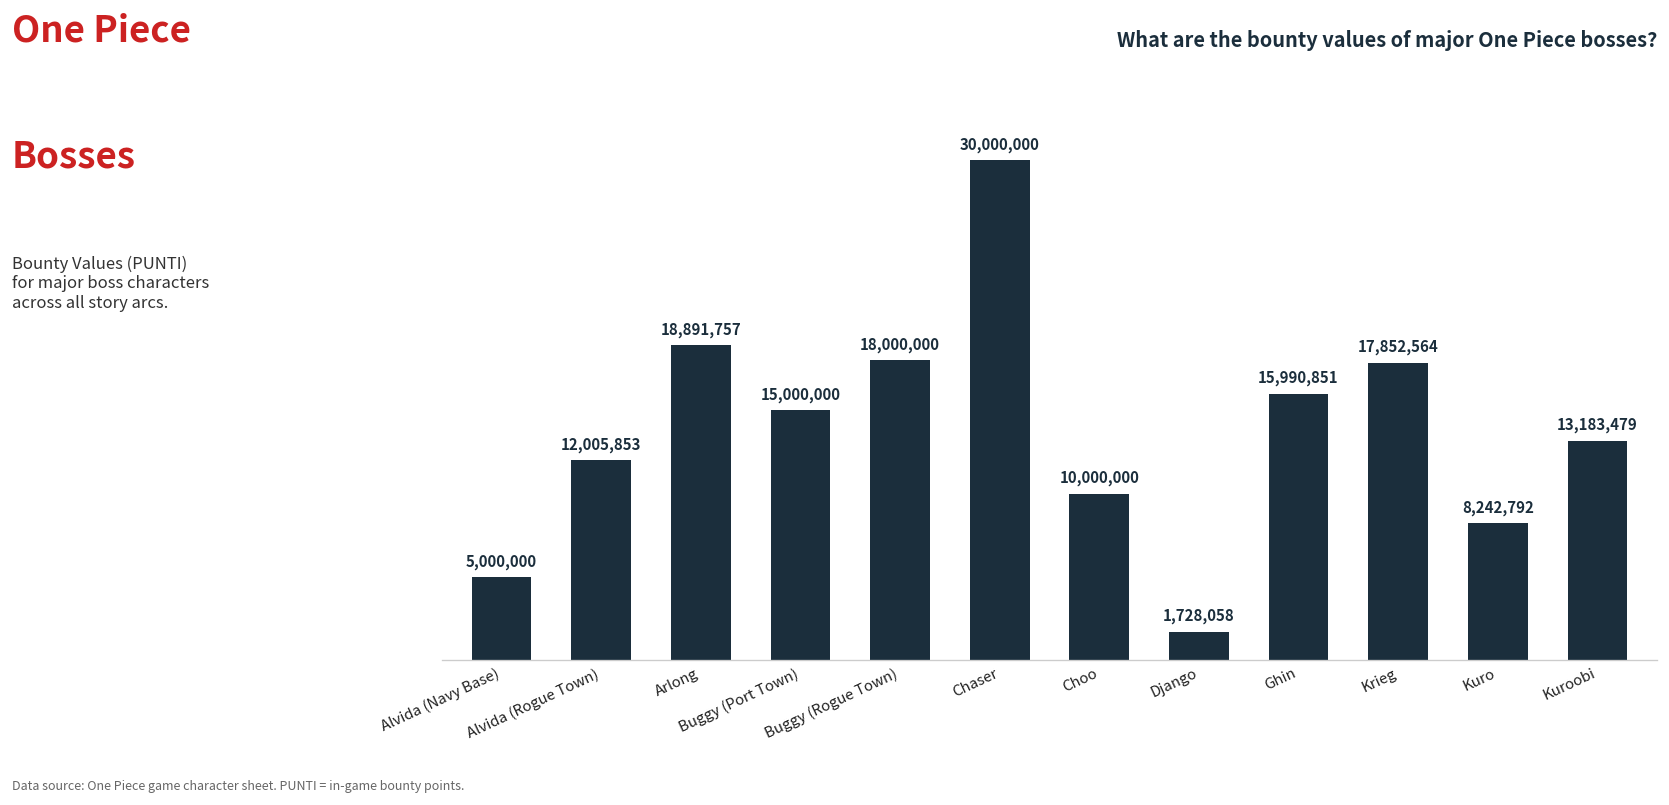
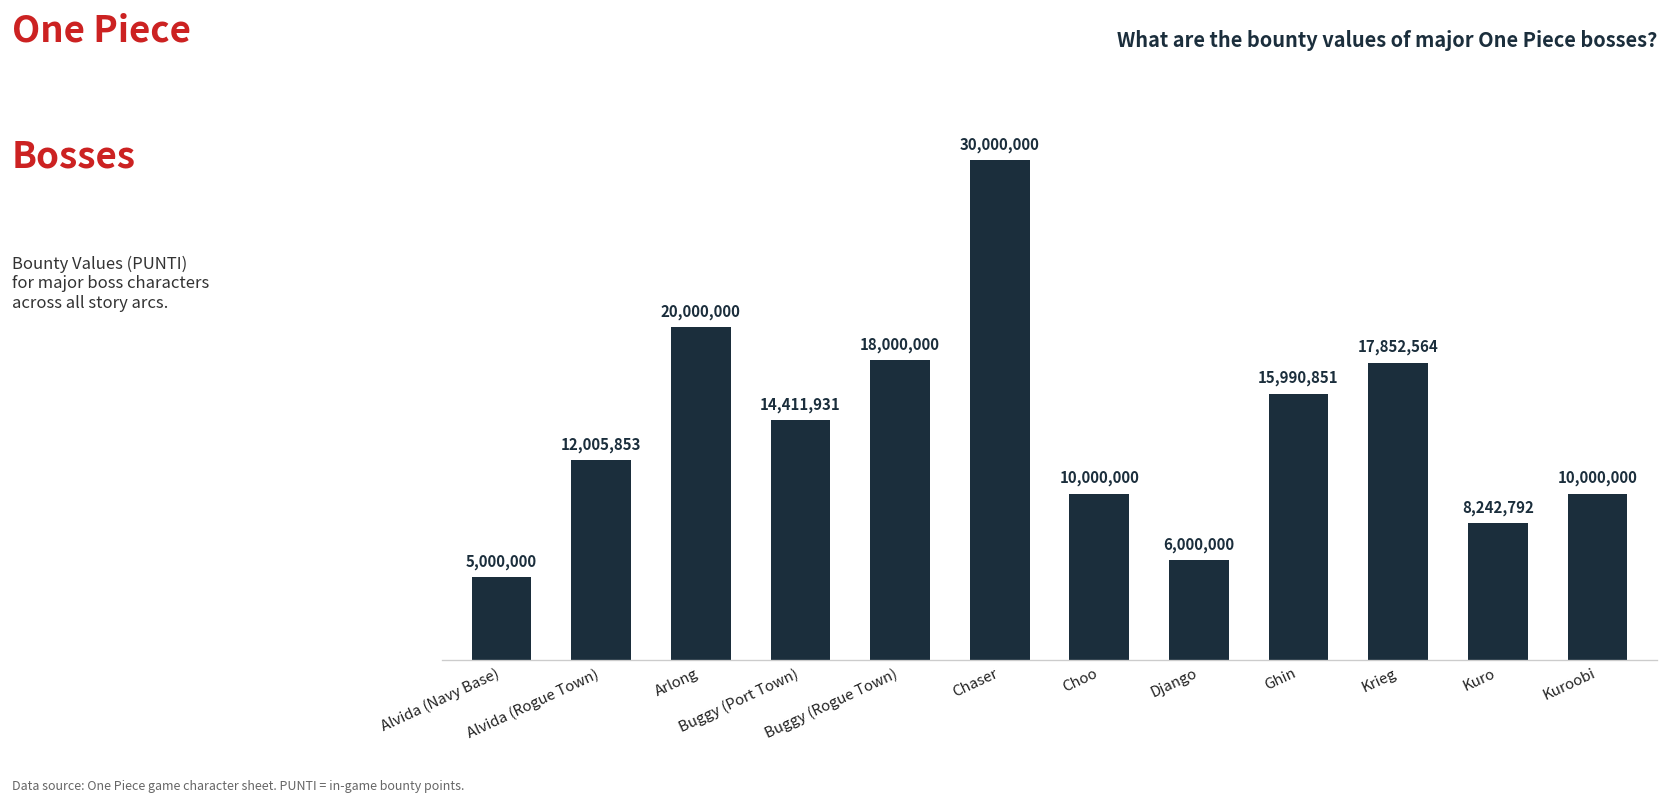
  {
    "Alvida (Navy Base)": "5,000,000",
    "Alvida (Rogue Town)": "12,005,853",
-   "Arlong": "18,891,757",
-   "Buggy (Port Town)": "15,000,000",
+   "Arlong": "20,000,000",
+   "Buggy (Port Town)": "14,411,931",
    "Buggy (Rogue Town)": "18,000,000",
    "Chaser": "30,000,000",
    "Choo": "10,000,000",
-   "Django": "1,728,058",
+   "Django": "6,000,000",
    "Ghin": "15,990,851",
    "Krieg": "17,852,564",
    "Kuro": "8,242,792",
-   "Kuroobi": "13,183,479"
+   "Kuroobi": "10,000,000"
  }
